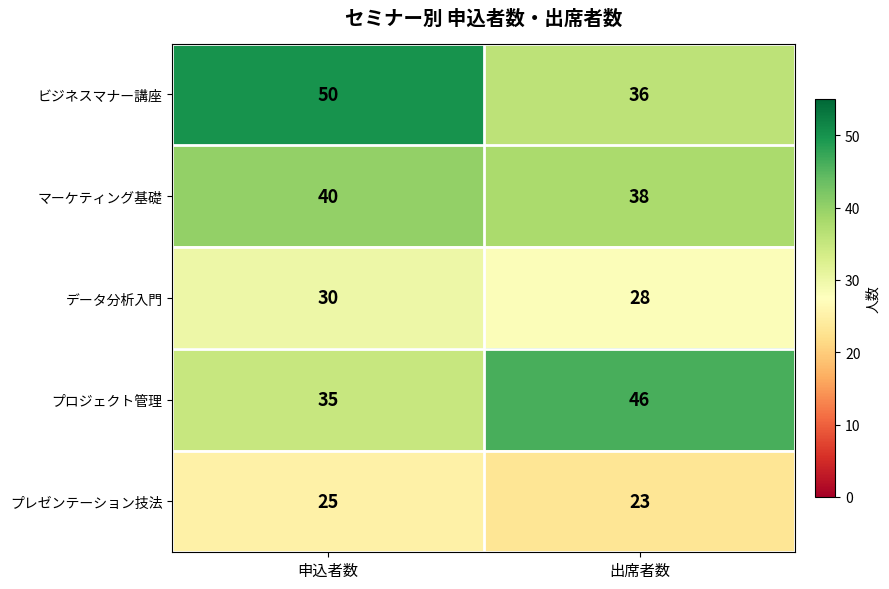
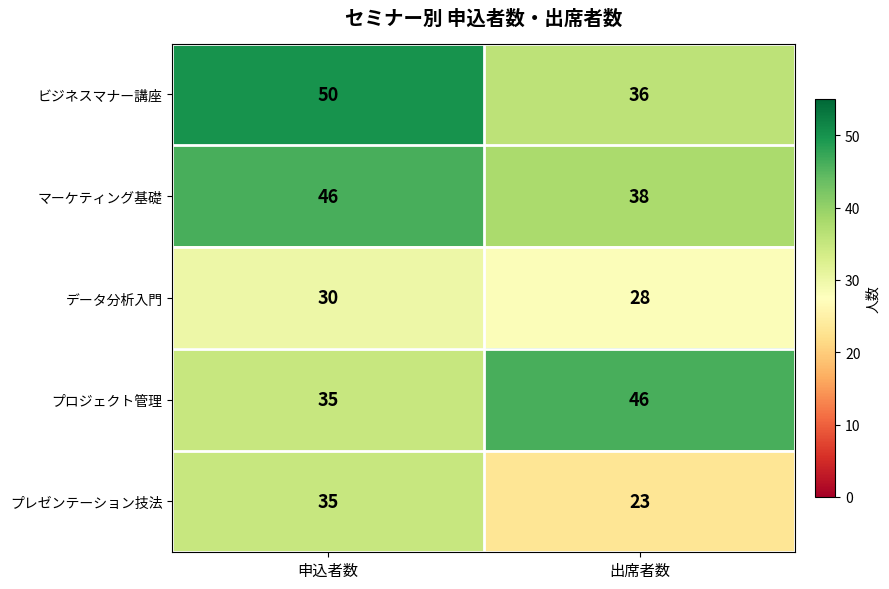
  {
    "ビジネスマナー講座": {
      "申込者数": 50,
      "出席者数": 36
    },
    "マーケティング基礎": {
-     "申込者数": 40,
+     "申込者数": 46,
      "出席者数": 38
    },
    "データ分析入門": {
      "申込者数": 30,
      "出席者数": 28
    },
    "プロジェクト管理": {
      "申込者数": 35,
      "出席者数": 46
    },
    "プレゼンテーション技法": {
-     "申込者数": 25,
+     "申込者数": 35,
      "出席者数": 23
    }
  }
